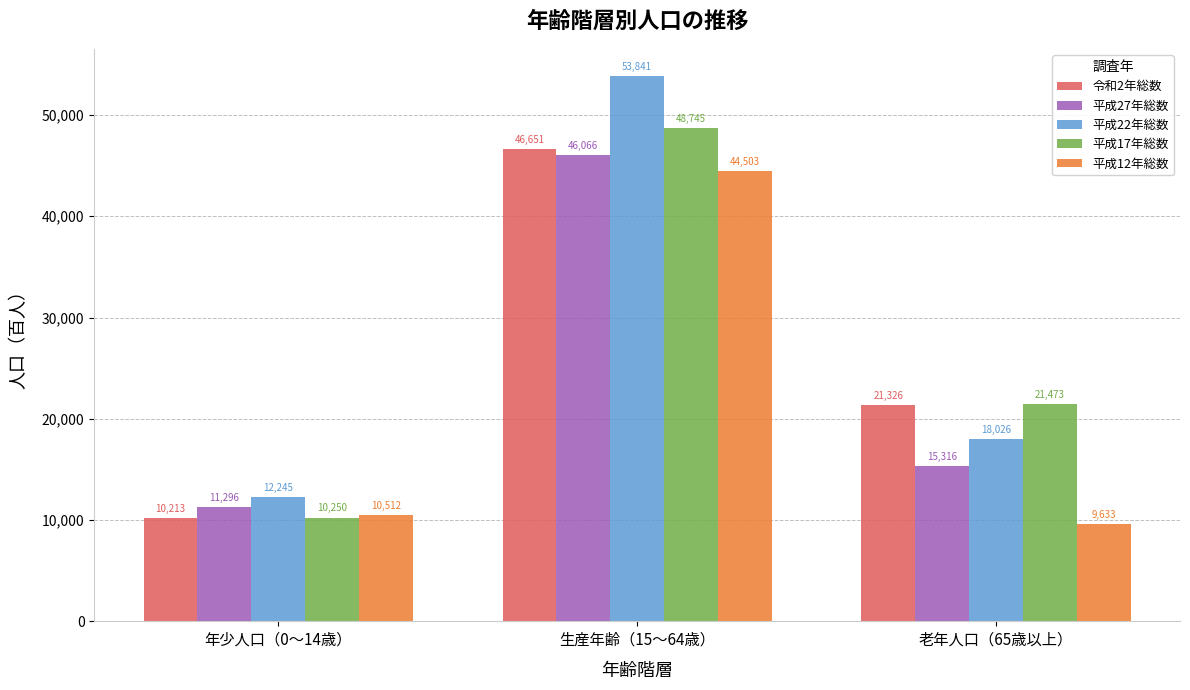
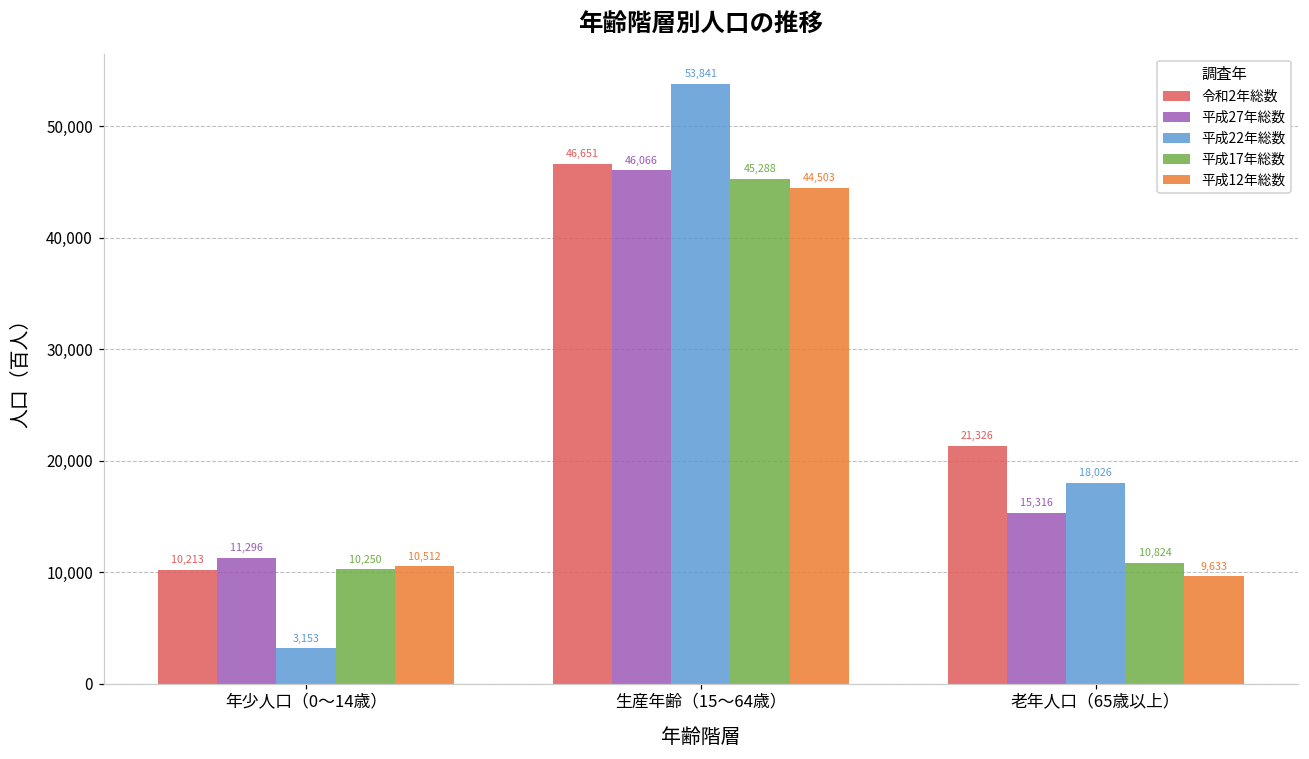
  {
    "平成27年総数": {
      "年少人口（0～14歳）": "11,296",
      "生産年齢（15～64歳）": "46,066",
      "老年人口（65歳以上）": "15,316"
    },
    "平成22年総数": {
-     "年少人口（0～14歳）": "12,245",
+     "年少人口（0～14歳）": "3,153",
      "生産年齢（15～64歳）": "53,841",
      "老年人口（65歳以上）": "18,026"
    },
    "平成17年総数": {
      "年少人口（0～14歳）": "10,250",
-     "生産年齢（15～64歳）": "48,745",
-     "老年人口（65歳以上）": "21,473"
+     "生産年齢（15～64歳）": "45,288",
+     "老年人口（65歳以上）": "10,824"
    }
  }
